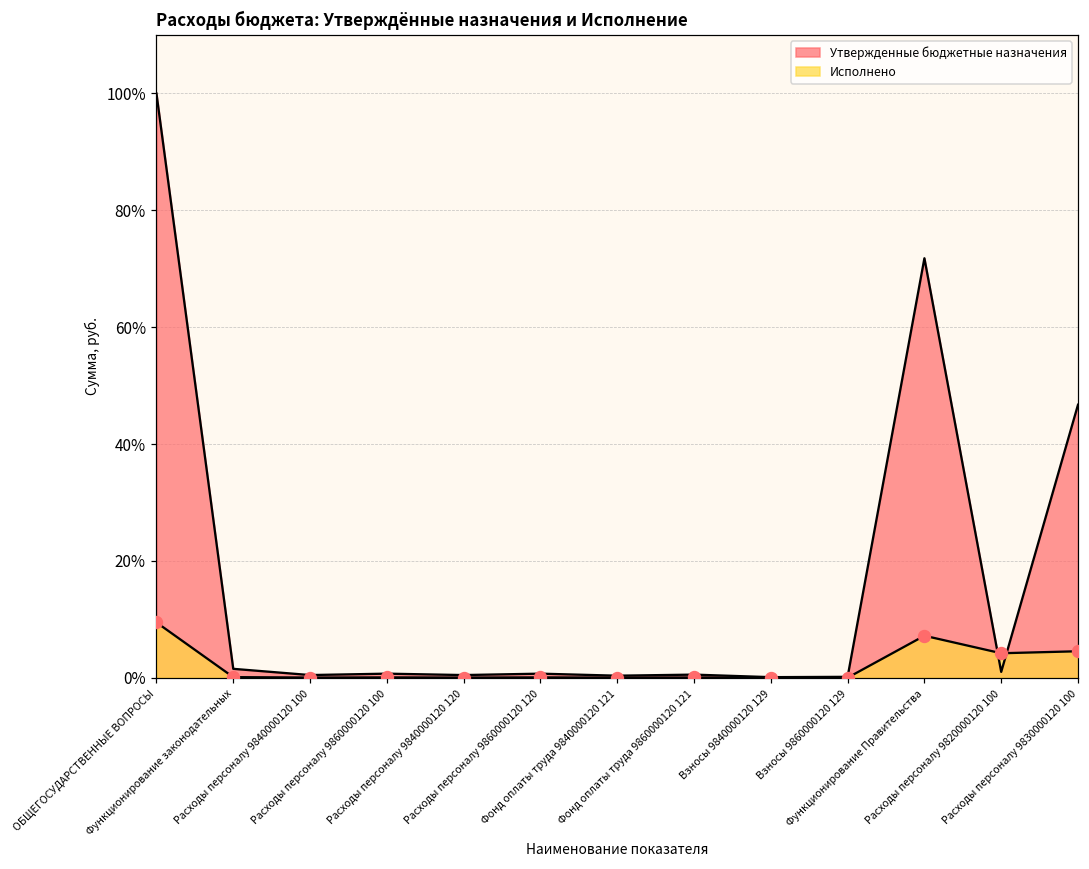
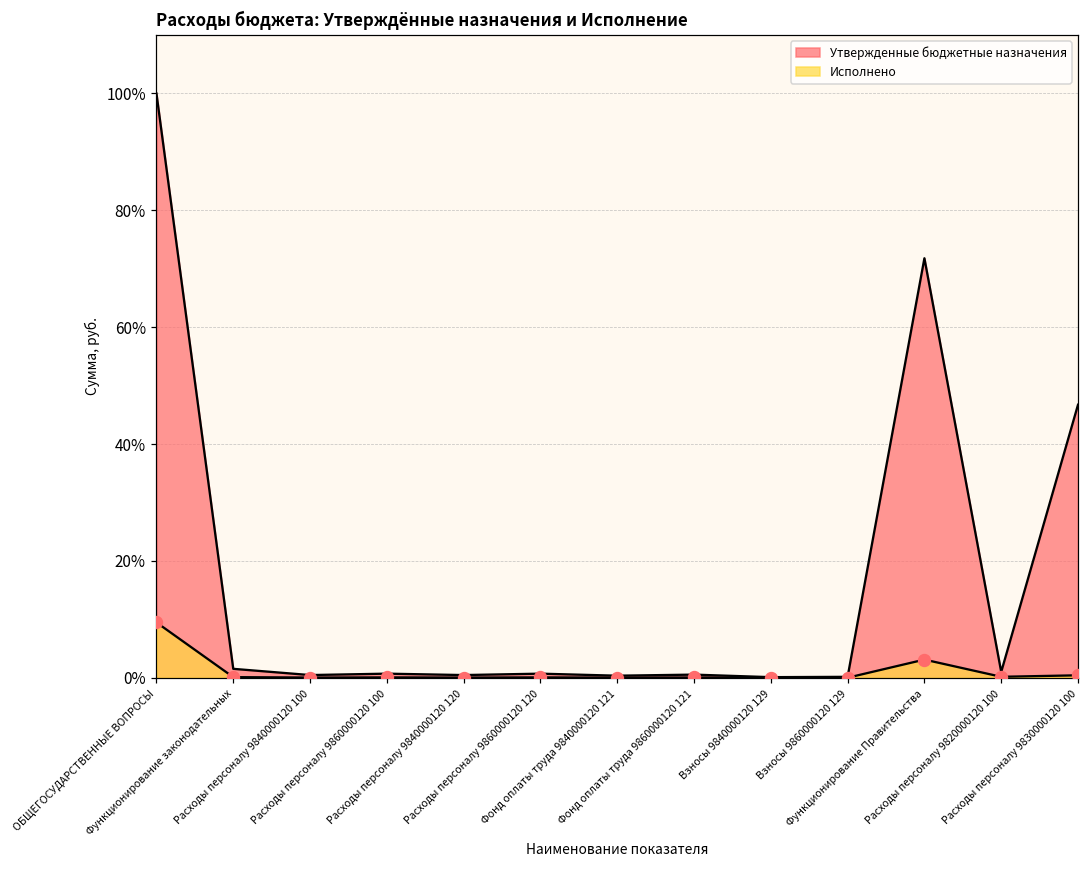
  {
    "Исполнено": {
-     "Функционирование Правительства": "7%",
-     "Расходы персоналу 9820000120 100": "4%",
-     "Расходы персоналу 9830000120 100": "5%"
+     "Функционирование Правительства": "3%",
+     "Расходы персоналу 9820000120 100": "0%",
+     "Расходы персоналу 9830000120 100": "0%"
    }
  }
